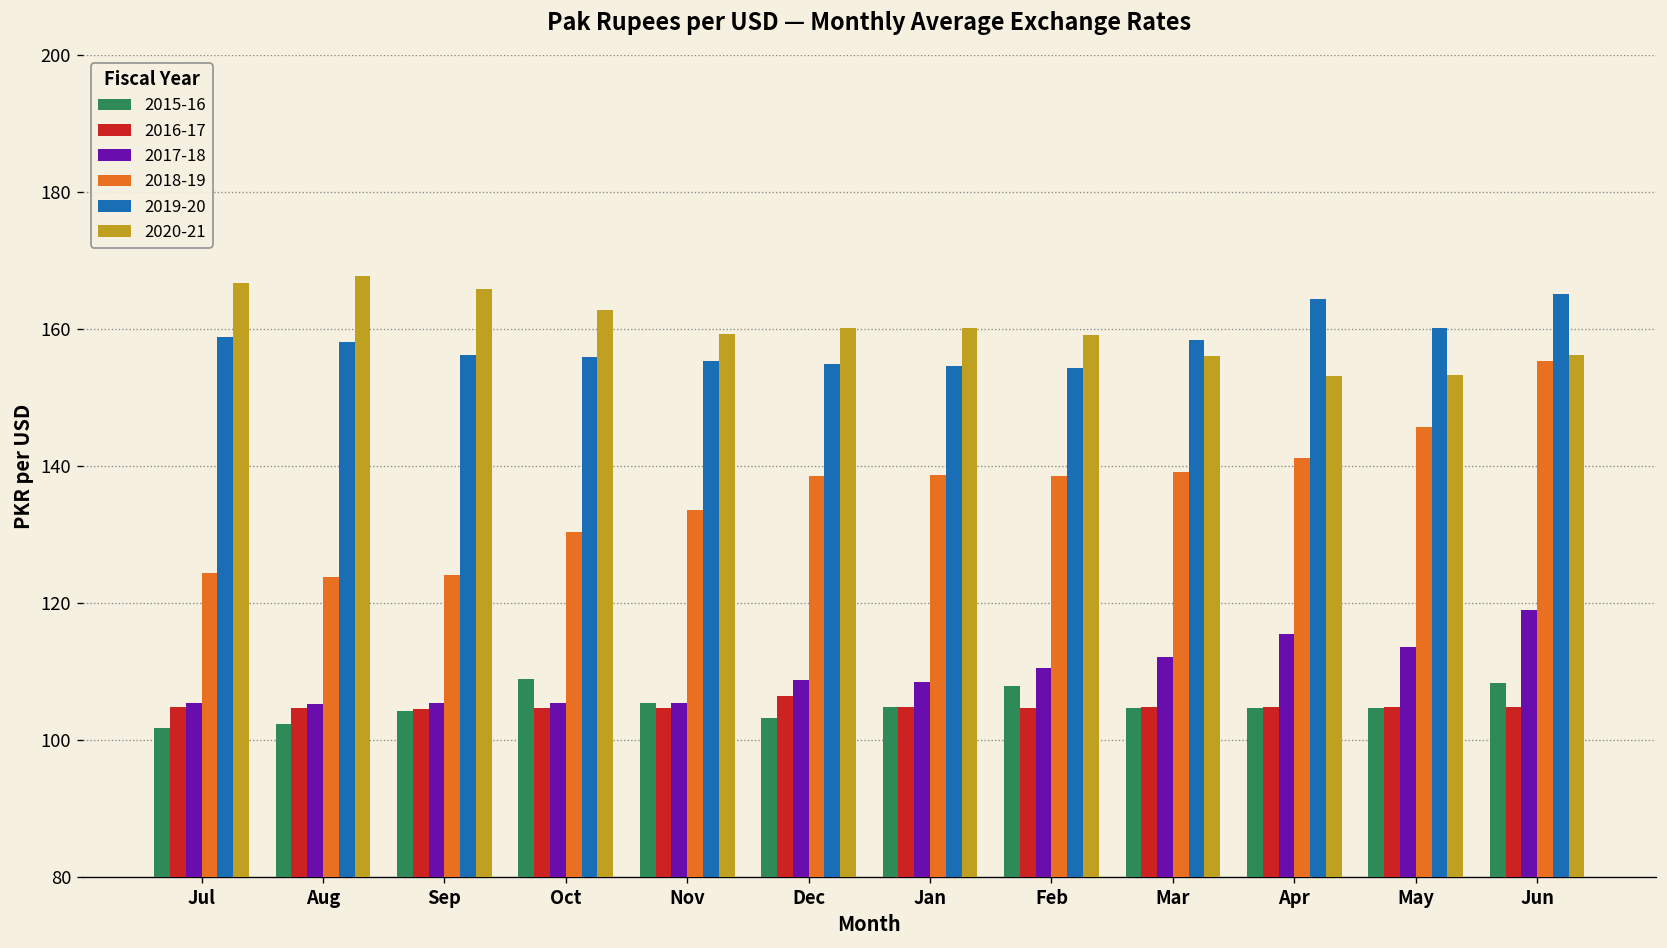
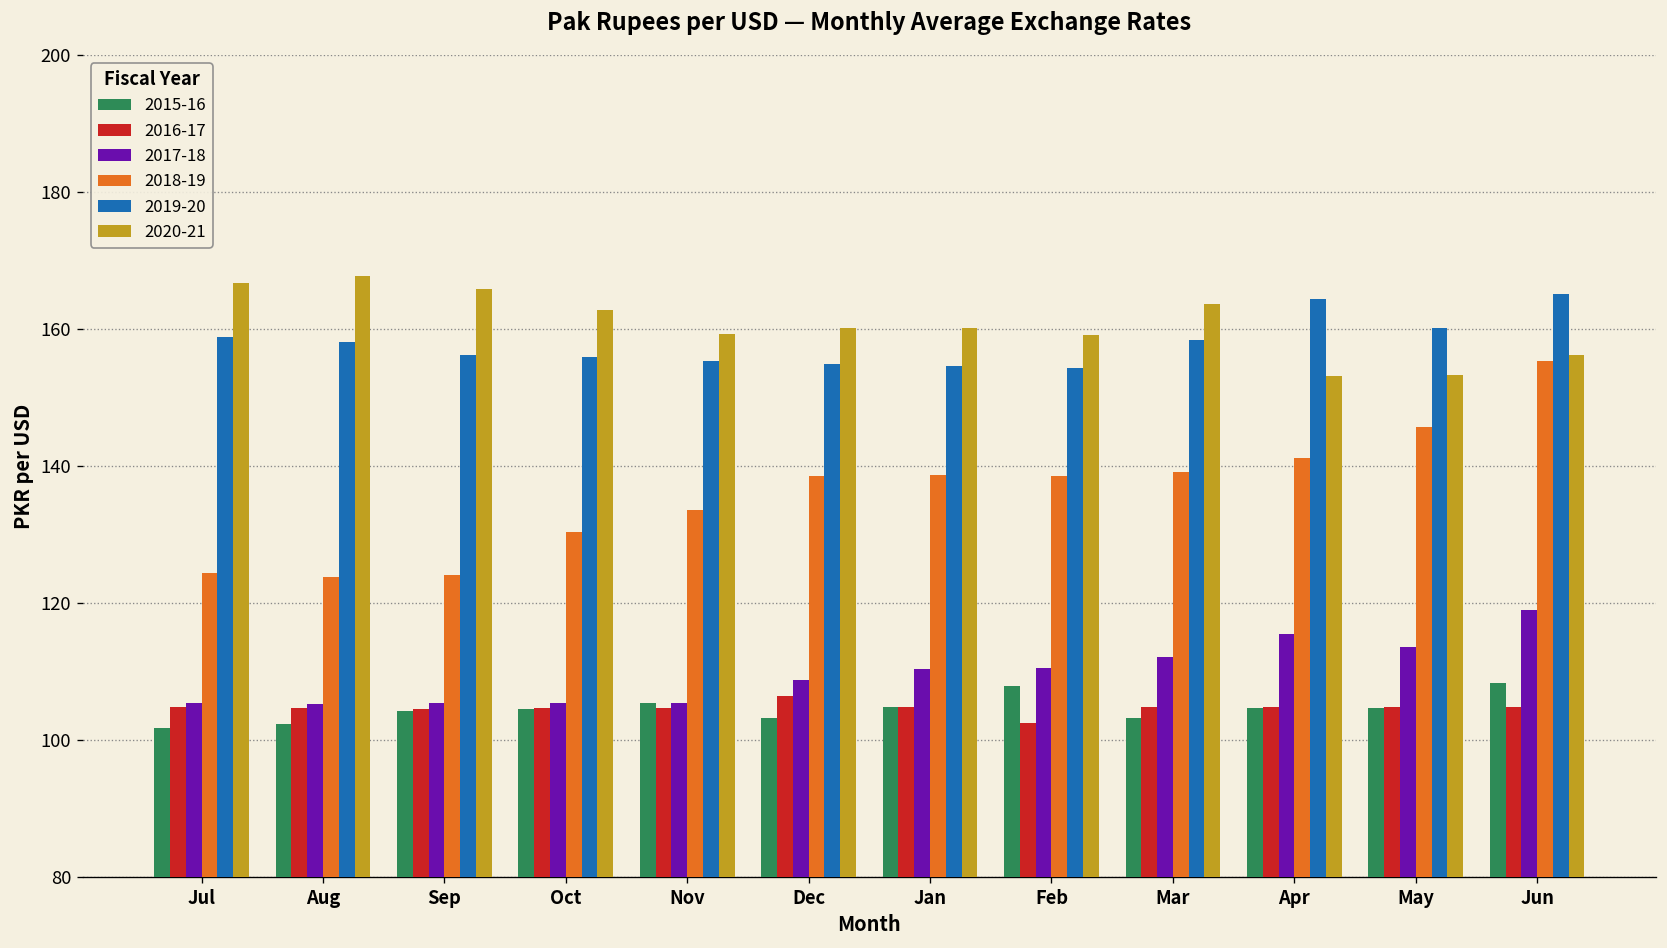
  {
    "2015-16": {
      "Jul": 102,
      "Aug": 102,
      "Sep": 104,
-     "Oct": 109,
+     "Oct": 104,
      "Nov": 105,
      "Dec": 103,
      "Jan": 105,
      "Feb": 108,
-     "Mar": 105,
+     "Mar": 103,
      "Apr": 105,
      "May": 105,
      "Jun": 108
    },
    "2016-17": {
      "Jul": 105,
      "Aug": 105,
      "Sep": 105,
      "Oct": 105,
      "Nov": 105,
      "Dec": 106,
      "Jan": 105,
-     "Feb": 105,
+     "Feb": 102,
      "Mar": 105,
      "Apr": 105,
      "May": 105,
      "Jun": 105
    },
    "2017-18": {
      "Jul": 105,
      "Aug": 105,
      "Sep": 105,
      "Oct": 105,
      "Nov": 105,
      "Dec": 109,
-     "Jan": 109,
+     "Jan": 110,
      "Feb": 110,
      "Mar": 112,
      "Apr": 115,
      "May": 114,
      "Jun": 119
    },
    "2018-19": {
      "Jul": 124,
      "Aug": 124,
      "Sep": 124,
      "Oct": 130,
      "Nov": 134,
      "Dec": 138,
      "Jan": 139,
      "Feb": 139,
      "Mar": 139,
      "Apr": 141,
      "May": 146,
      "Jun": 155
    },
    "2019-20": {
      "Jul": 159,
      "Aug": 158,
      "Sep": 156,
      "Oct": 156,
      "Nov": 155,
      "Dec": 155,
      "Jan": 155,
      "Feb": 154,
      "Mar": 158,
      "Apr": 164,
      "May": 160,
      "Jun": 165
    },
    "2020-21": {
      "Jul": 167,
      "Aug": 168,
      "Sep": 166,
      "Oct": 163,
      "Nov": 159,
      "Dec": 160,
      "Jan": 160,
      "Feb": 159,
-     "Mar": 156,
+     "Mar": 164,
      "Apr": 153,
      "May": 153,
      "Jun": 156
    }
  }
